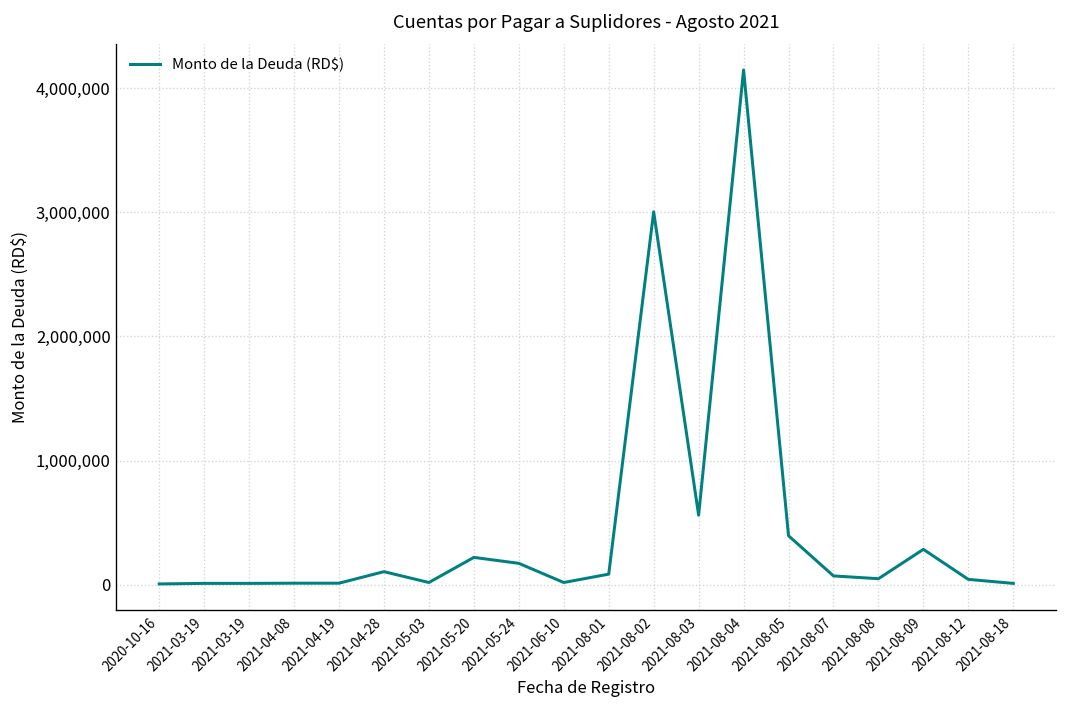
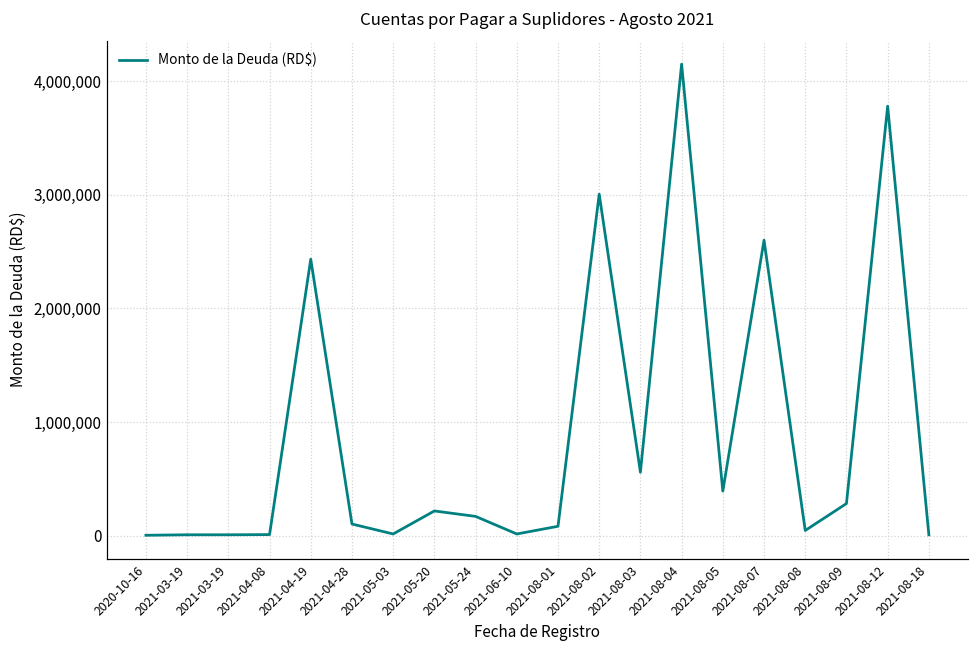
  {
    "2020-10-16": "10,000",
    "2021-04-08": "10,000",
-   "2021-04-19": "10,000",
+   "2021-04-19": "2,430,000",
    "2021-04-28": "100,000",
    "2021-05-03": "20,000",
    "2021-05-20": "220,000",
    "2021-05-24": "170,000",
    "2021-06-10": "20,000",
    "2021-08-01": "80,000",
    "2021-08-02": "3,010,000",
    "2021-08-03": "560,000",
    "2021-08-04": "4,150,000",
    "2021-08-05": "390,000",
-   "2021-08-07": "70,000",
+   "2021-08-07": "2,600,000",
    "2021-08-08": "50,000",
    "2021-08-09": "280,000",
-   "2021-08-12": "40,000",
+   "2021-08-12": "3,780,000",
    "2021-08-18": "10,000"
  }
